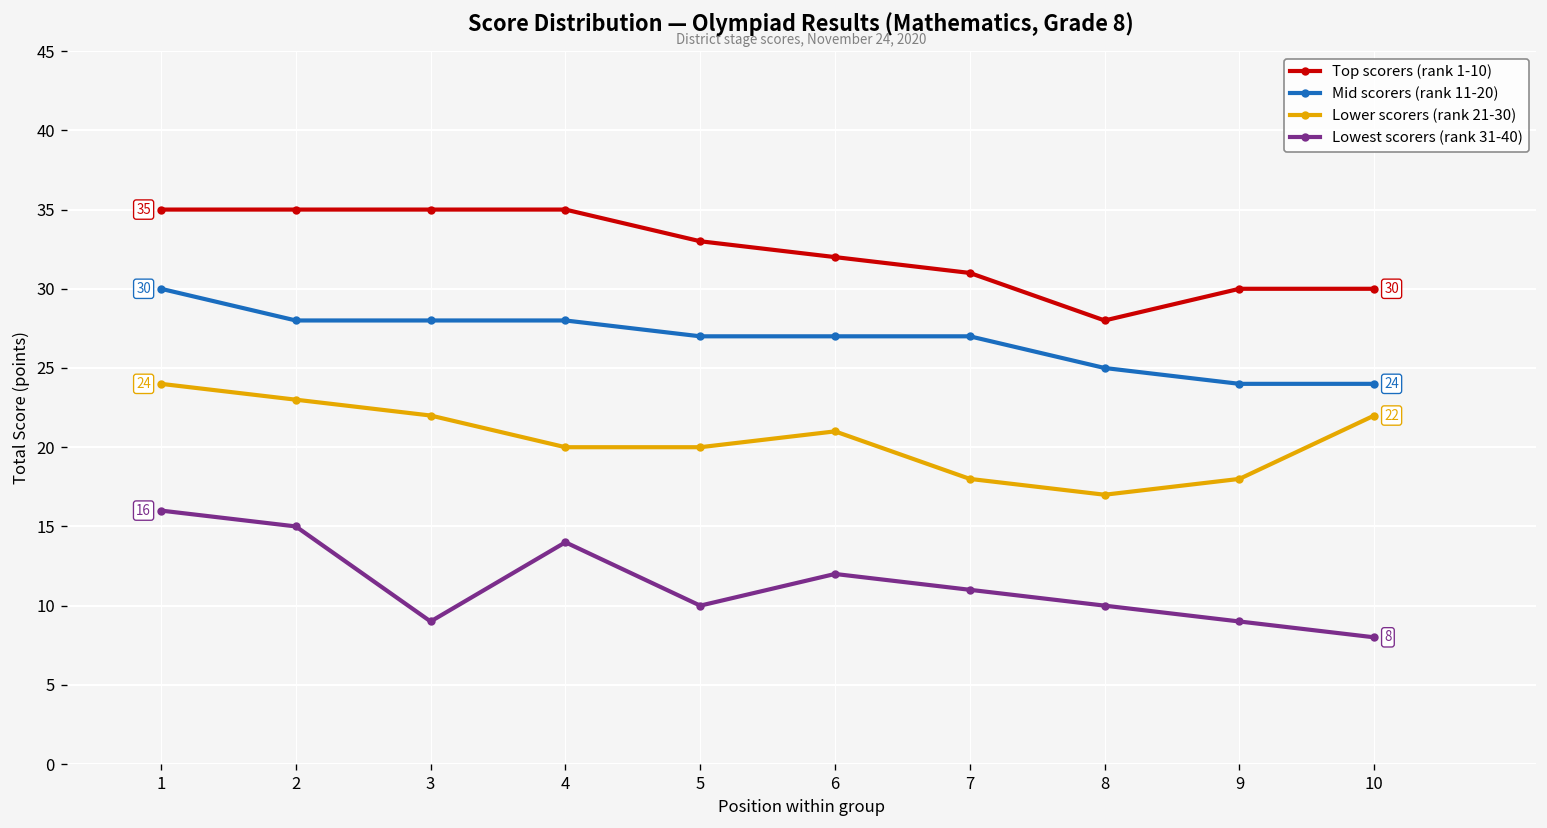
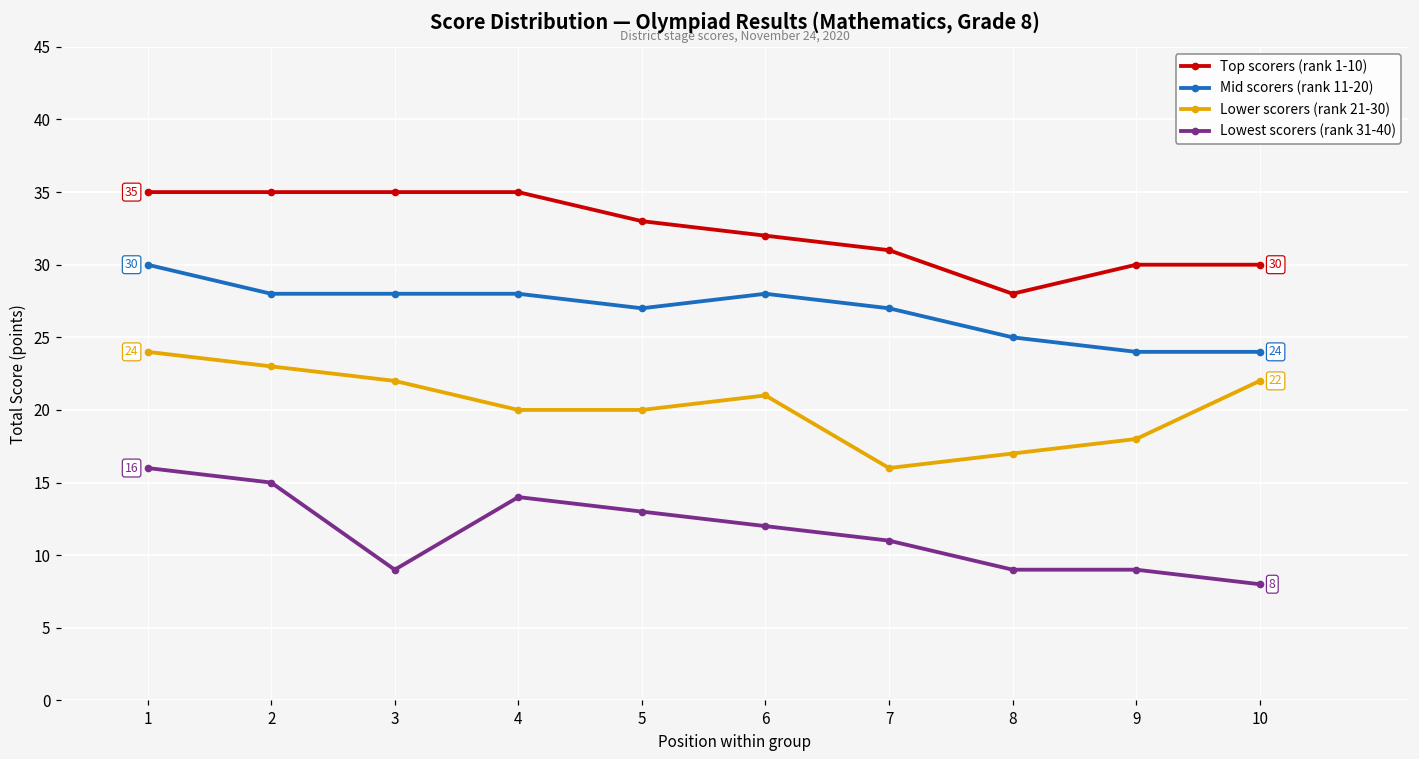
  {
    "Top scorers (rank 1-10)": {
      "2": 35,
      "3": 35,
      "4": 35,
      "5": 33,
      "6": 32,
      "7": 31,
      "8": 28,
      "9": 30
    },
    "Mid scorers (rank 11-20)": {
      "2": 28,
      "3": 28,
      "4": 28,
      "5": 27,
-     "6": 27,
+     "6": 28,
      "7": 27,
      "8": 25,
      "9": 24
    },
    "Lower scorers (rank 21-30)": {
      "2": 23,
      "3": 22,
      "4": 20,
      "5": 20,
      "6": 21,
-     "7": 18,
+     "7": 16,
      "8": 17,
      "9": 18
    },
    "Lowest scorers (rank 31-40)": {
      "2": 15,
      "3": 9,
      "4": 14,
-     "5": 10,
+     "5": 13,
      "6": 12,
      "7": 11,
-     "8": 10,
+     "8": 9,
      "9": 9
    }
  }
